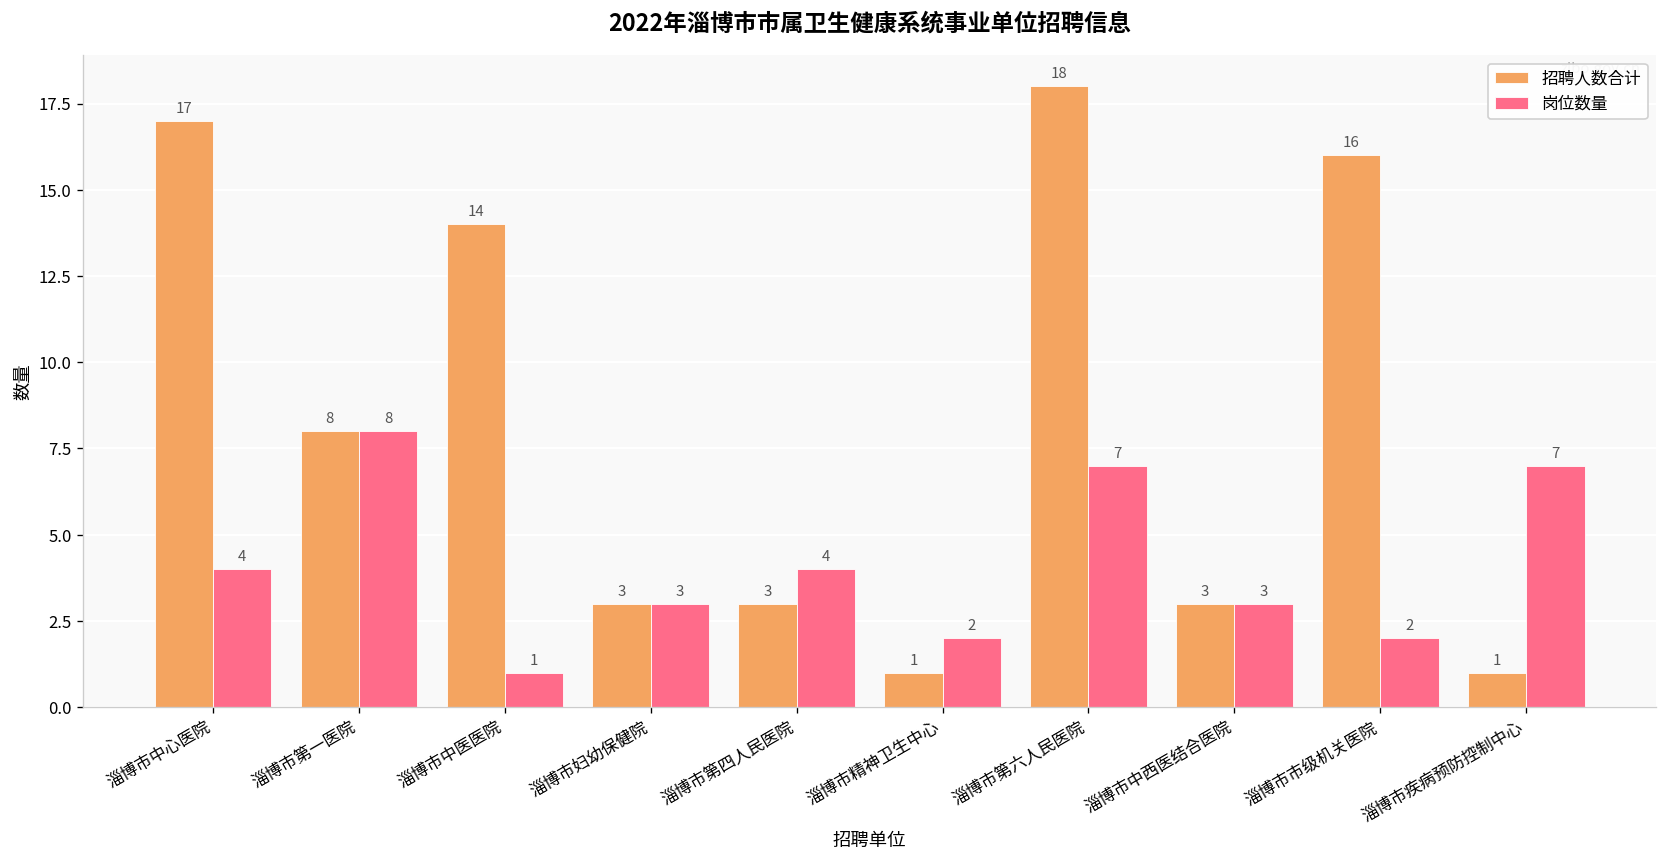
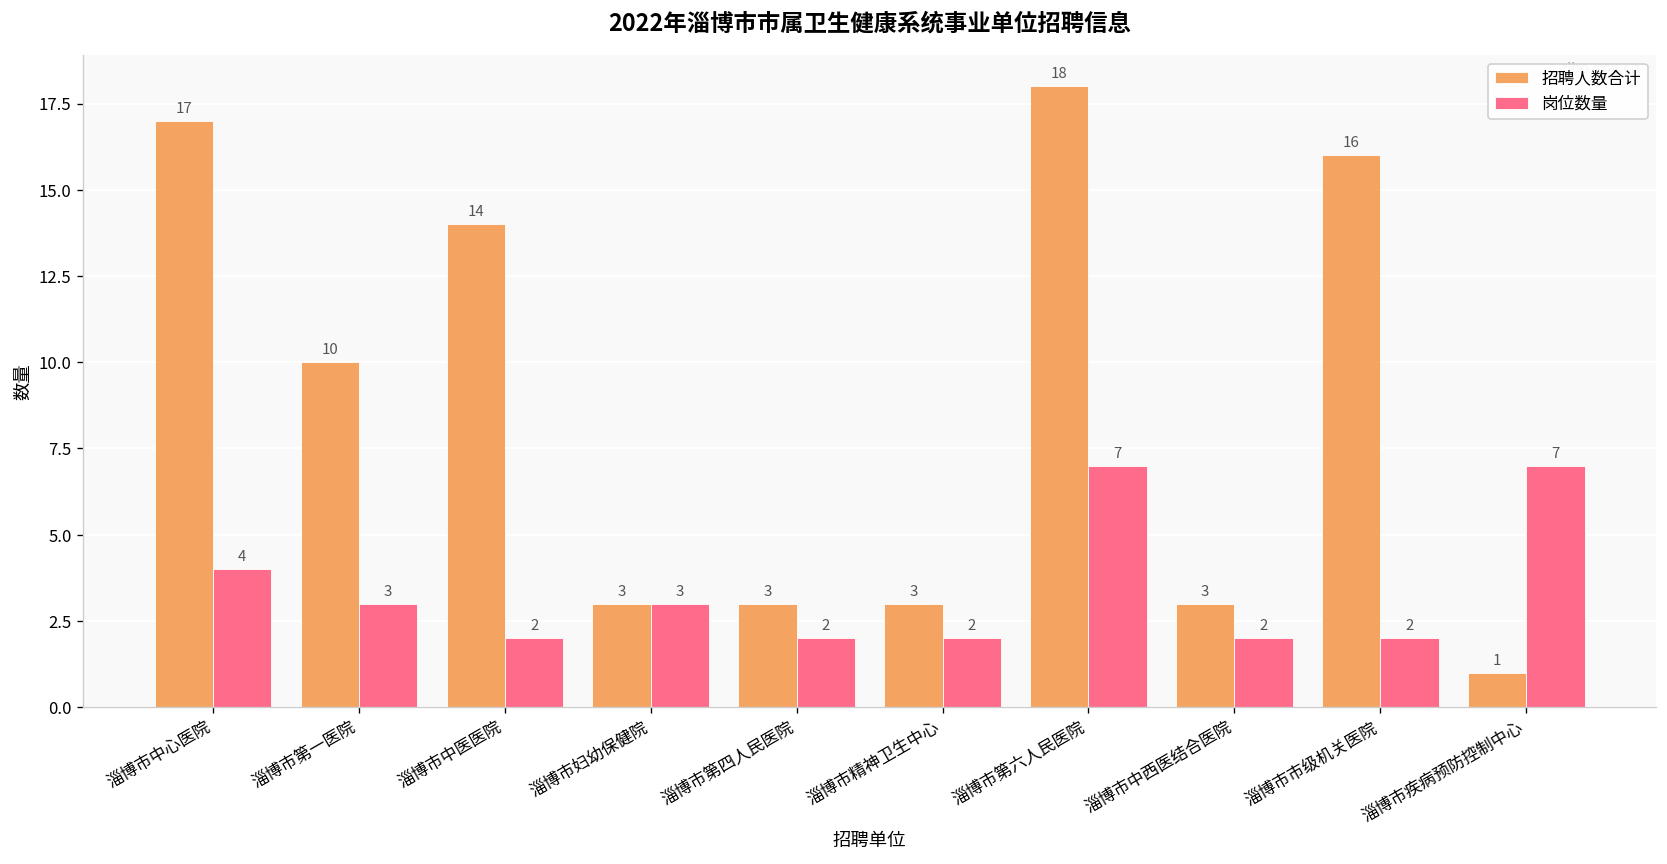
  {
    "招聘人数合计": {
      "淄博市中心医院": 17,
-     "淄博市第一医院": 8,
+     "淄博市第一医院": 10,
      "淄博市中医医院": 14,
      "淄博市妇幼保健院": 3,
      "淄博市第四人民医院": 3,
-     "淄博市精神卫生中心": 1,
+     "淄博市精神卫生中心": 3,
      "淄博市第六人民医院": 18,
      "淄博市中西医结合医院": 3,
      "淄博市市级机关医院": 16,
      "淄博市疾病预防控制中心": 1
    },
    "岗位数量": {
      "淄博市中心医院": 4,
-     "淄博市第一医院": 8,
-     "淄博市中医医院": 1,
+     "淄博市第一医院": 3,
+     "淄博市中医医院": 2,
      "淄博市妇幼保健院": 3,
-     "淄博市第四人民医院": 4,
+     "淄博市第四人民医院": 2,
      "淄博市精神卫生中心": 2,
      "淄博市第六人民医院": 7,
-     "淄博市中西医结合医院": 3,
+     "淄博市中西医结合医院": 2,
      "淄博市市级机关医院": 2,
      "淄博市疾病预防控制中心": 7
    }
  }
